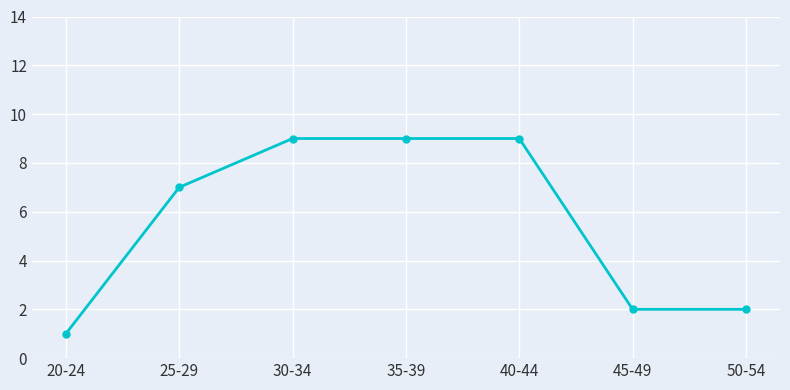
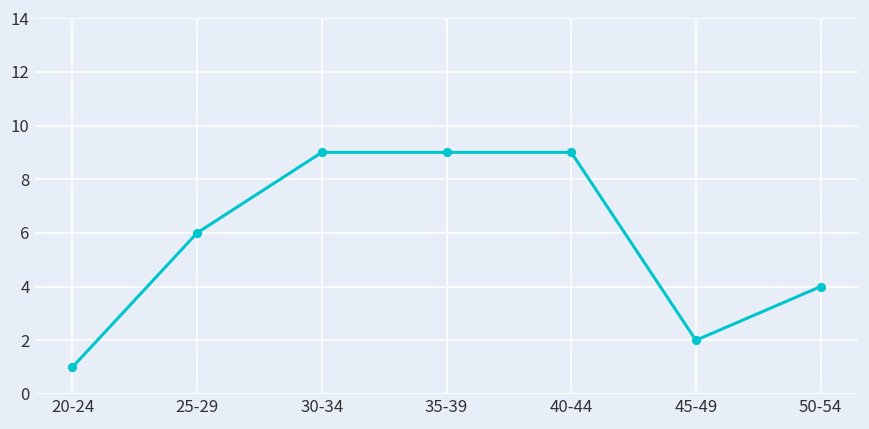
  {
    "20-24": 1,
-   "25-29": 7,
+   "25-29": 6,
    "30-34": 9,
    "35-39": 9,
    "40-44": 9,
    "45-49": 2,
-   "50-54": 2
+   "50-54": 4
  }
